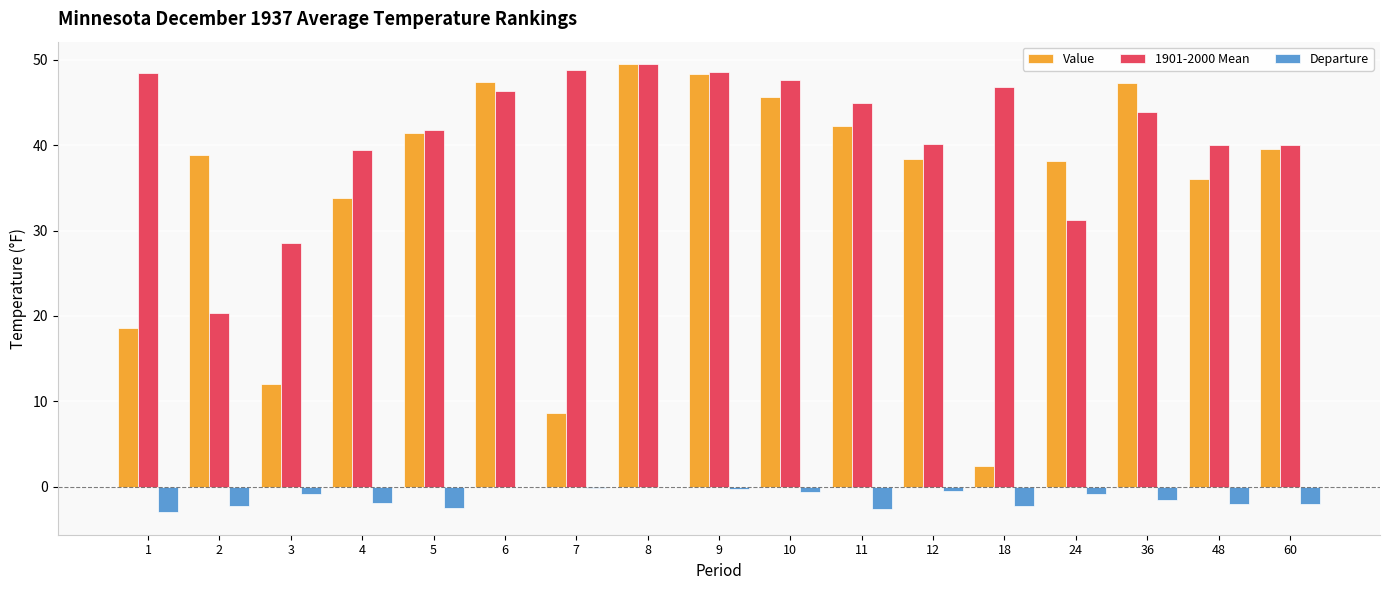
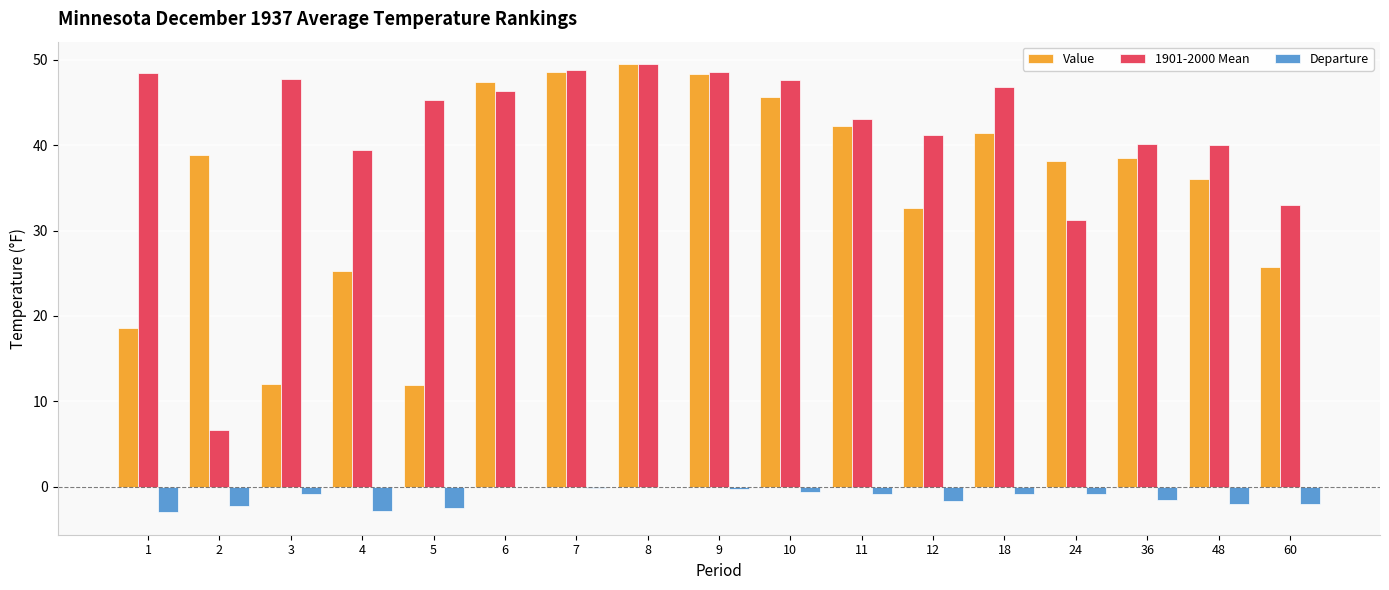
  {
    "Value": {
      "1": 19,
      "2": 39,
      "3": 12,
-     "4": 34,
-     "5": 41,
+     "4": 25,
+     "5": 12,
      "6": 47,
-     "7": 9,
+     "7": 49,
      "8": 50,
      "9": 48,
      "10": 46,
      "11": 42,
-     "12": 38,
-     "18": 2,
+     "12": 33,
+     "18": 41,
      "24": 38,
-     "36": 47,
+     "36": 39,
      "48": 36,
-     "60": 40
+     "60": 26
    },
    "1901-2000 Mean": {
      "1": 49,
-     "2": 20,
-     "3": 29,
+     "2": 7,
+     "3": 48,
      "4": 39,
-     "5": 42,
+     "5": 45,
      "6": 46,
      "7": 49,
      "8": 50,
      "9": 49,
      "10": 48,
-     "11": 45,
-     "12": 40,
+     "11": 43,
+     "12": 41,
      "18": 47,
      "24": 31,
-     "36": 44,
+     "36": 40,
      "48": 40,
-     "60": 40
+     "60": 33
    },
    "Departure": {
      "1": -3,
      "2": -2,
      "3": -1,
-     "4": -2,
+     "4": -3,
      "5": -3,
      "6": 0,
      "8": 0,
      "9": 0,
      "10": -1,
-     "11": -3,
-     "12": -1,
-     "18": -2,
+     "11": -1,
+     "12": -2,
+     "18": -1,
      "24": -1,
      "36": -2,
      "48": -2,
      "60": -2
    }
  }
